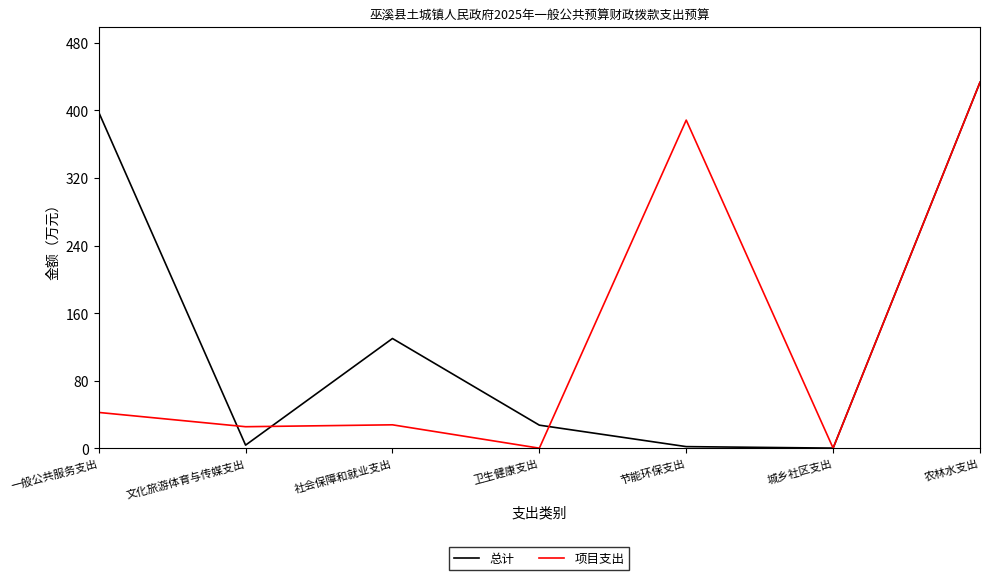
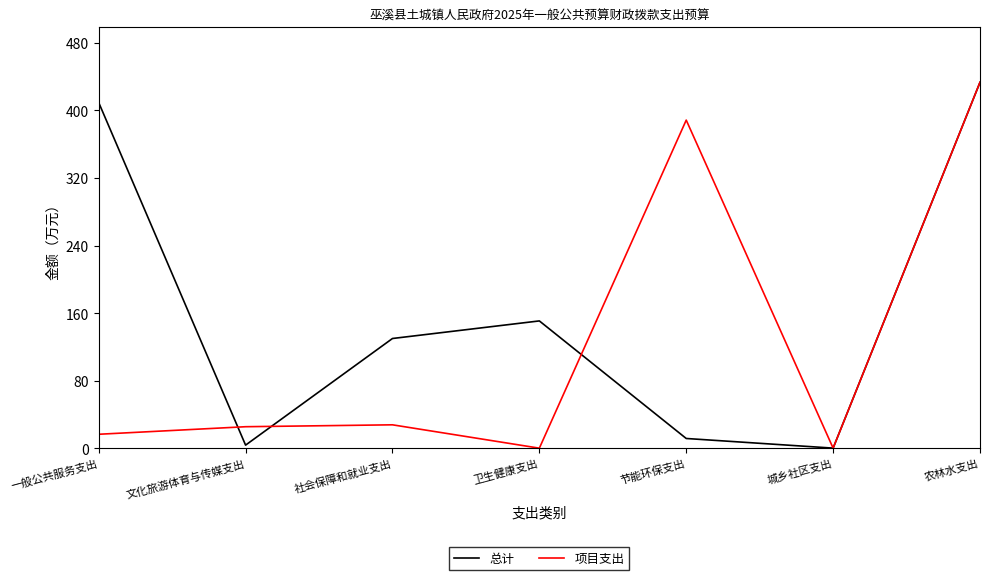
  {
    "总计": {
-     "一般公共服务支出": 400,
+     "一般公共服务支出": 410,
      "文化旅游体育与传媒支出": 0,
      "社会保障和就业支出": 130,
-     "卫生健康支出": 30,
-     "节能环保支出": 0
+     "卫生健康支出": 150,
+     "节能环保支出": 10
    },
    "项目支出": {
-     "一般公共服务支出": 40,
+     "一般公共服务支出": 20,
      "文化旅游体育与传媒支出": 30,
      "社会保障和就业支出": 30,
      "卫生健康支出": 0,
      "节能环保支出": 390
    }
  }
